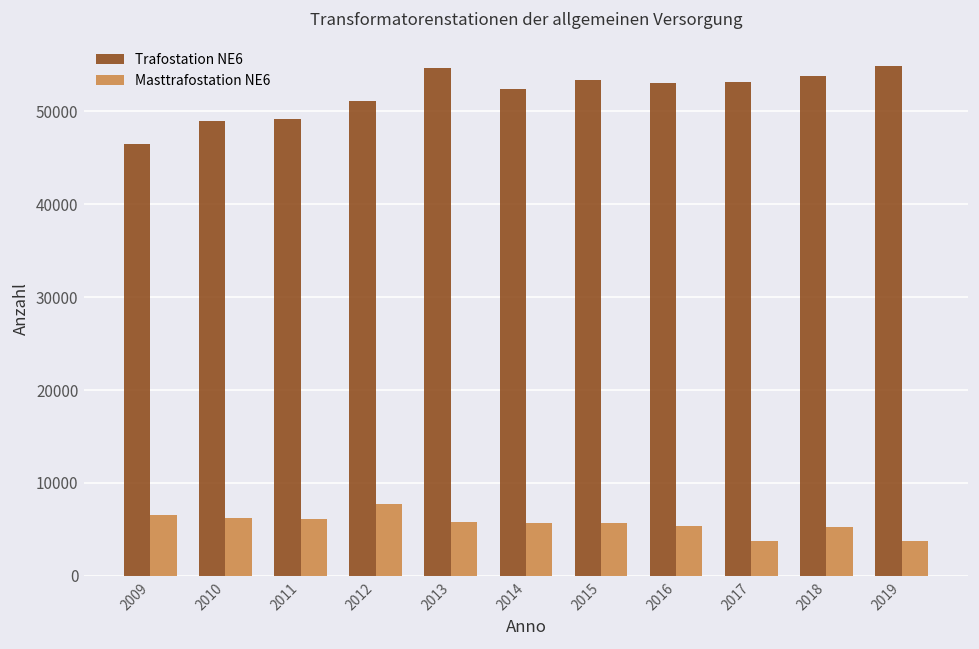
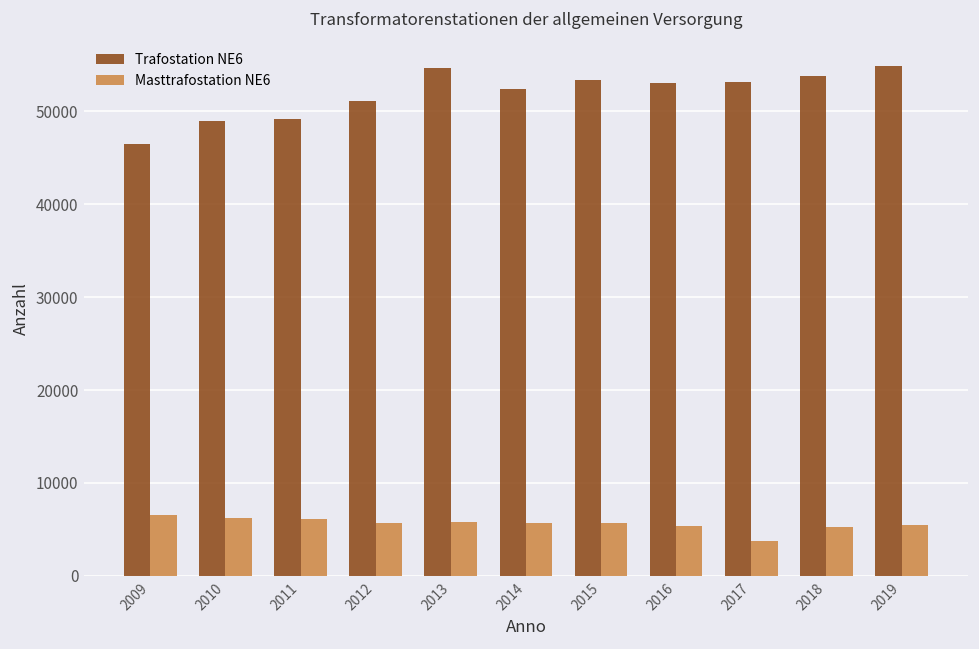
  {
    "Trafostation NE6": {
      "2009": 46000,
      "2010": 49000,
      "2011": 49000,
      "2012": 51000,
      "2013": 55000,
      "2014": 52000,
      "2015": 53000,
      "2016": 53000,
      "2017": 53000,
      "2018": 54000,
      "2019": 55000
    },
    "Masttrafostation NE6": {
      "2009": 7000,
      "2010": 6000,
      "2011": 6000,
-     "2012": 8000,
+     "2012": 6000,
      "2013": 6000,
      "2014": 6000,
      "2015": 6000,
      "2016": 5000,
      "2017": 4000,
      "2018": 5000,
-     "2019": 4000
+     "2019": 5000
    }
  }
